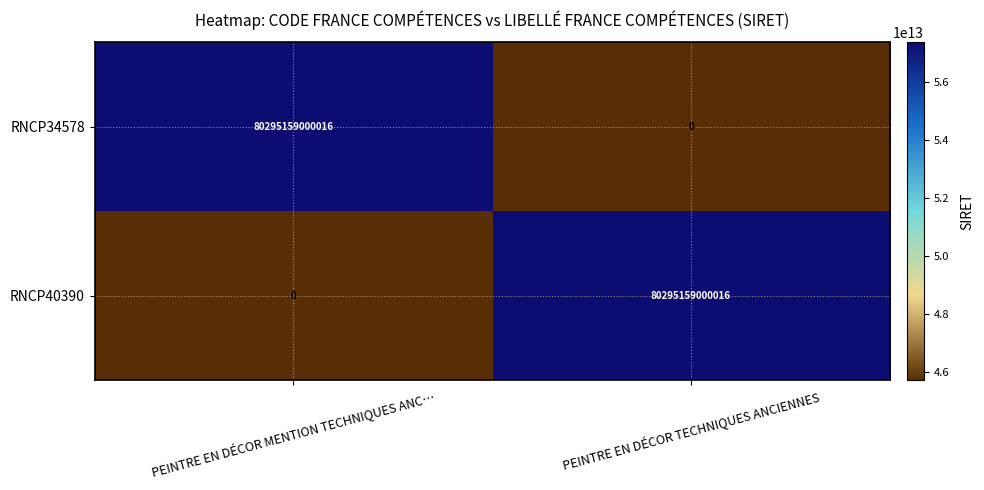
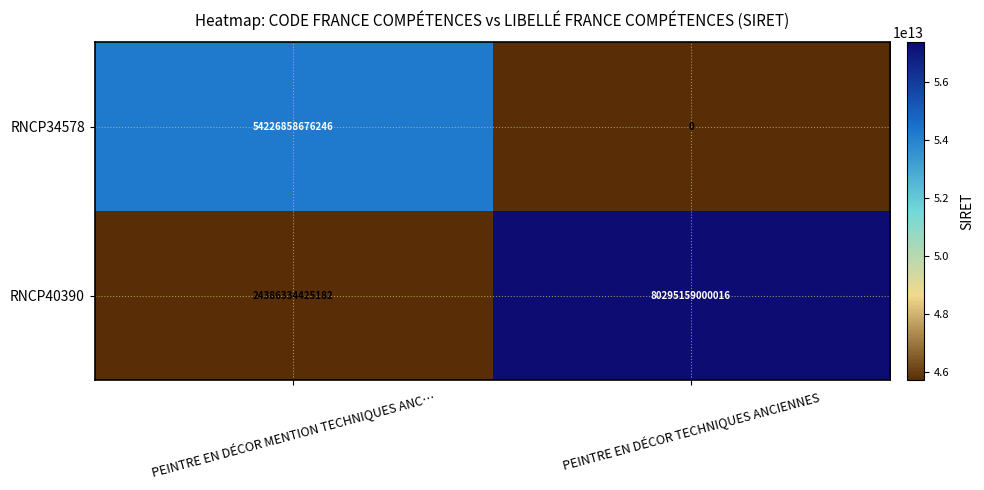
  {
    "RNCP34578": {
-     "PEINTRE EN DÉCOR MENTION TECHNIQUES ANC…": 80295159000016,
+     "PEINTRE EN DÉCOR MENTION TECHNIQUES ANC…": 54226858676246,
      "PEINTRE EN DÉCOR TECHNIQUES ANCIENNES": 0
    },
    "RNCP40390": {
-     "PEINTRE EN DÉCOR MENTION TECHNIQUES ANC…": 0,
+     "PEINTRE EN DÉCOR MENTION TECHNIQUES ANC…": 24386334425182,
      "PEINTRE EN DÉCOR TECHNIQUES ANCIENNES": 80295159000016
    }
  }
